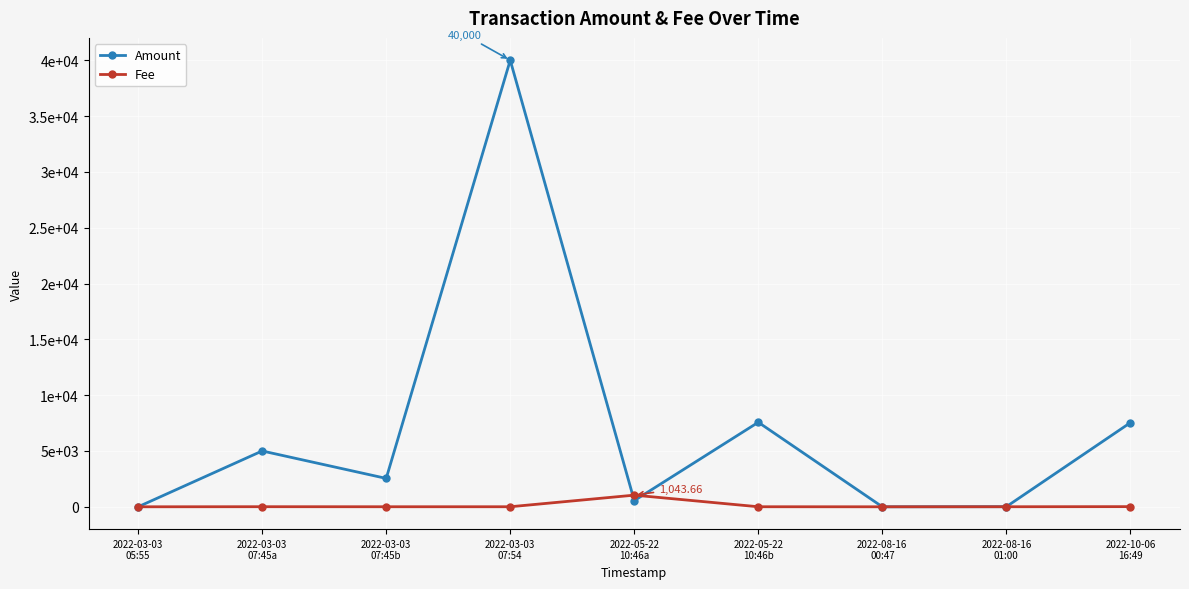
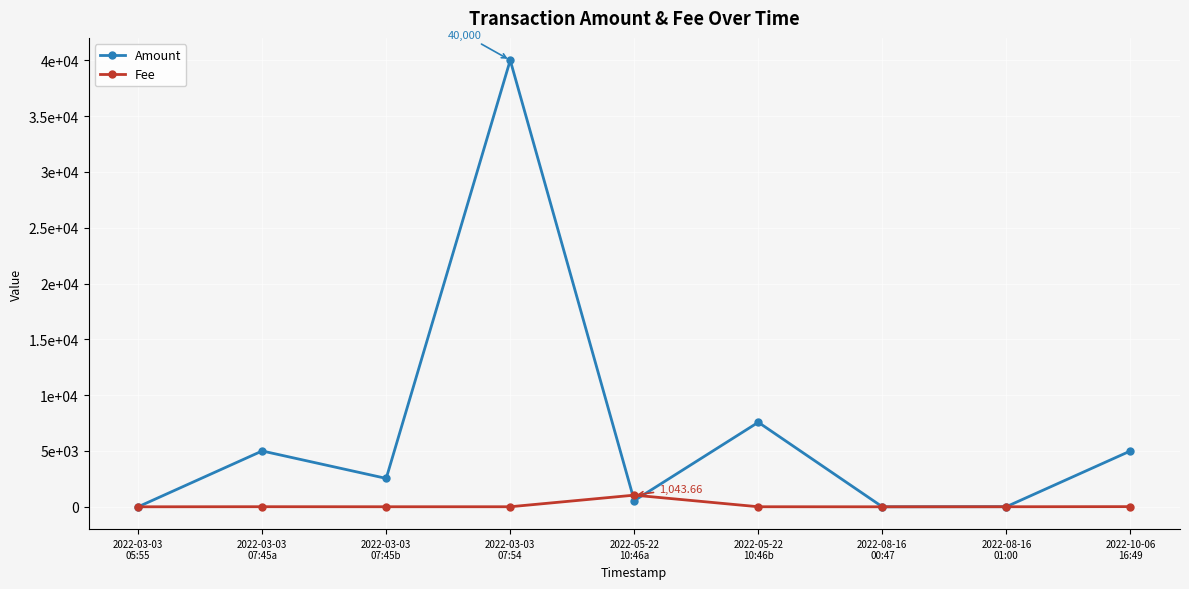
  {
    "Amount": {
      "2022-03-03 07:45a": "5000",
      "2022-03-03 07:45b": "2500",
      "2022-05-22 10:46a": "600",
      "2022-05-22 10:46b": "7600",
-     "2022-10-06 16:49": "7500"
+     "2022-10-06 16:49": "5000"
    },
    "Fee": {
      "2022-05-22 10:46a": "1,043.66"
    }
  }
